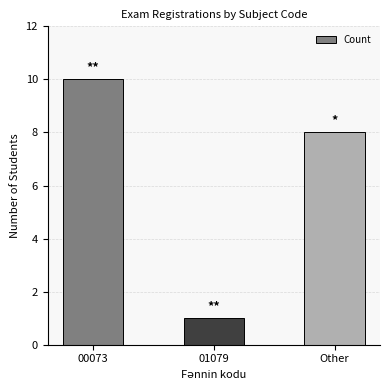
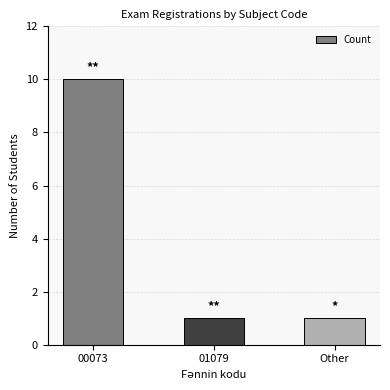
  {
    "00073": 10,
    "01079": 1,
-   "Other": 8
+   "Other": 1
  }
